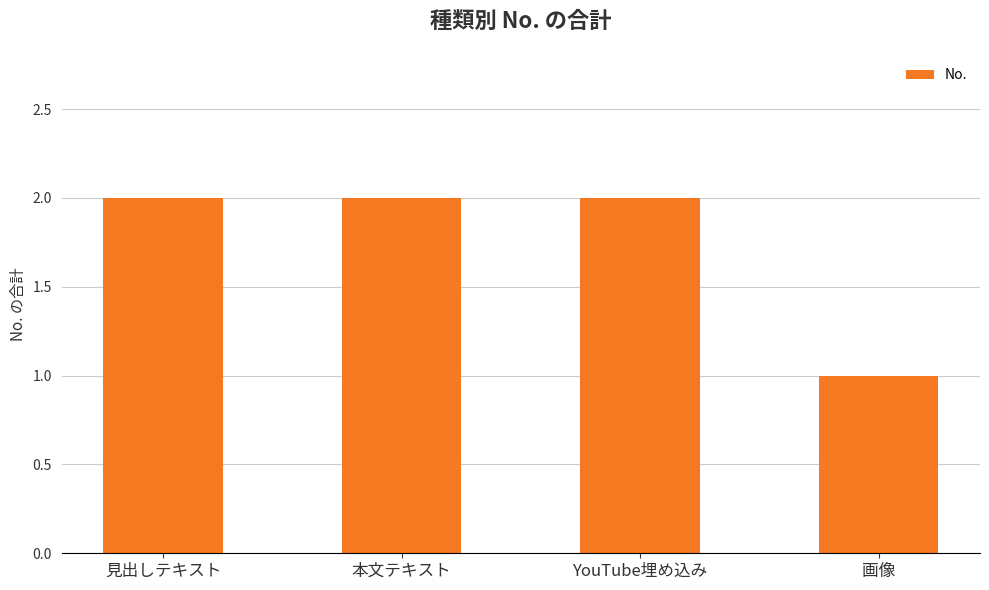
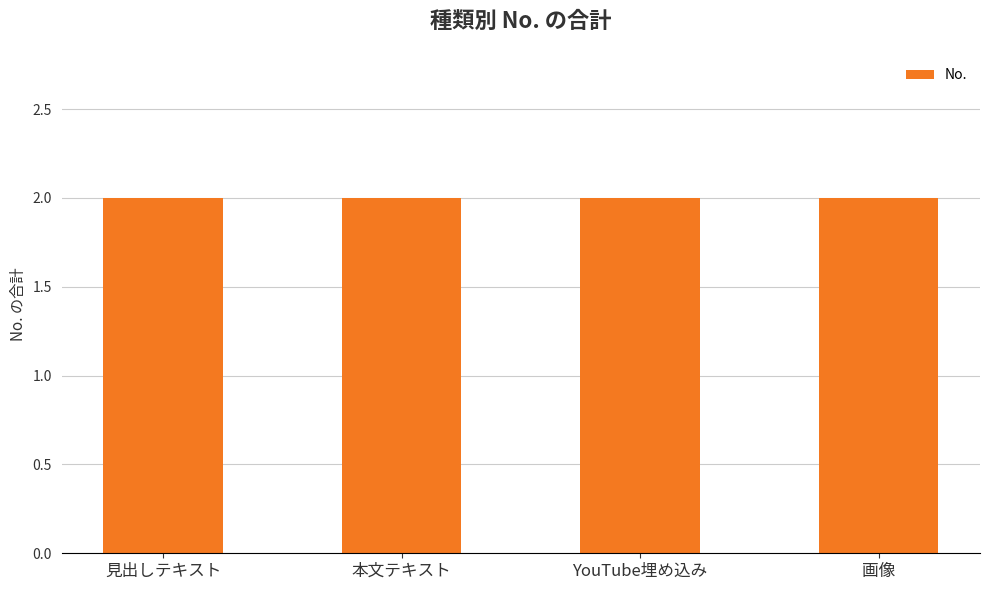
  {
    "見出しテキスト": 2,
    "本文テキスト": 2,
    "YouTube埋め込み": 2,
-   "画像": 1
+   "画像": 2
  }
